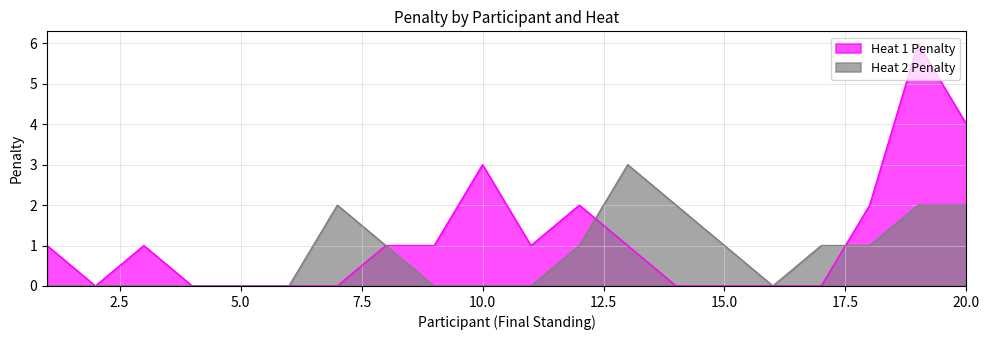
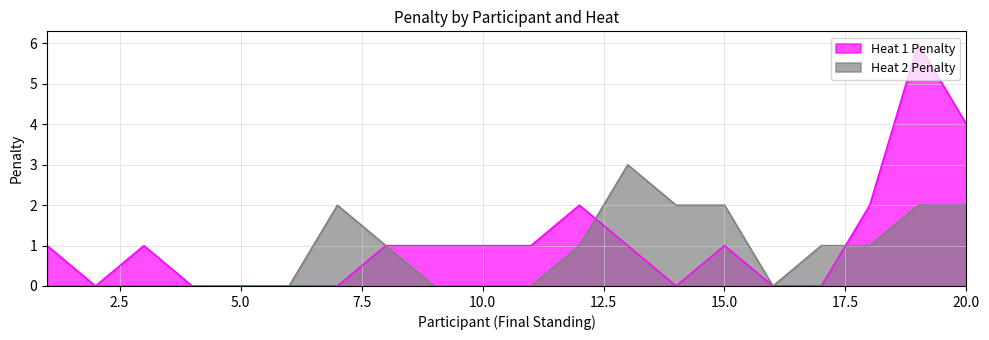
  {
    "Heat 1 Penalty": {
-     "10.0": 3,
-     "15.0": 0,
+     "10.0": 1,
+     "15.0": 1,
      "20.0": 4
    },
    "Heat 2 Penalty": {
      "10.0": 0,
-     "15.0": 1,
+     "15.0": 2,
      "20.0": 2
    }
  }
